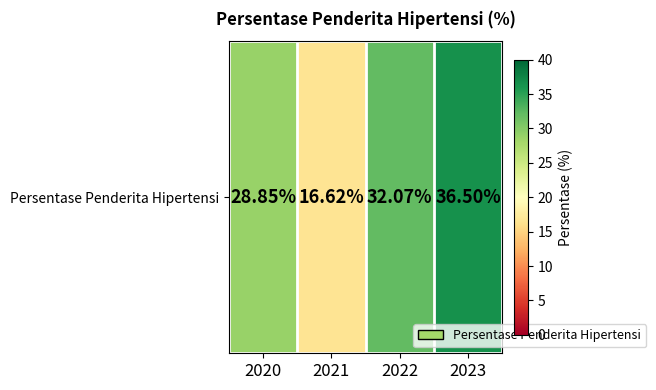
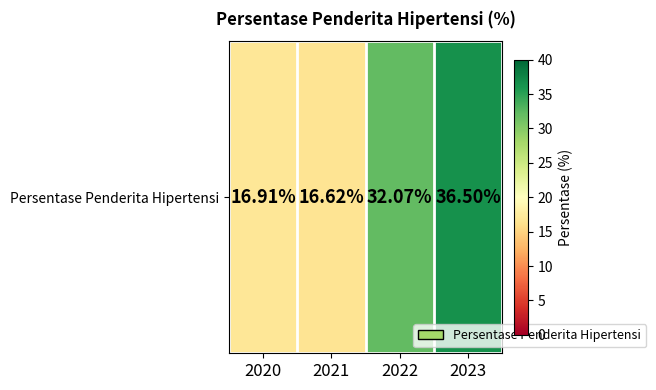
  {
    "Persentase Penderita Hipertensi": {
-     "2020": "28.85%",
+     "2020": "16.91%",
      "2021": "16.62%",
      "2022": "32.07%",
      "2023": "36.50%"
    }
  }
